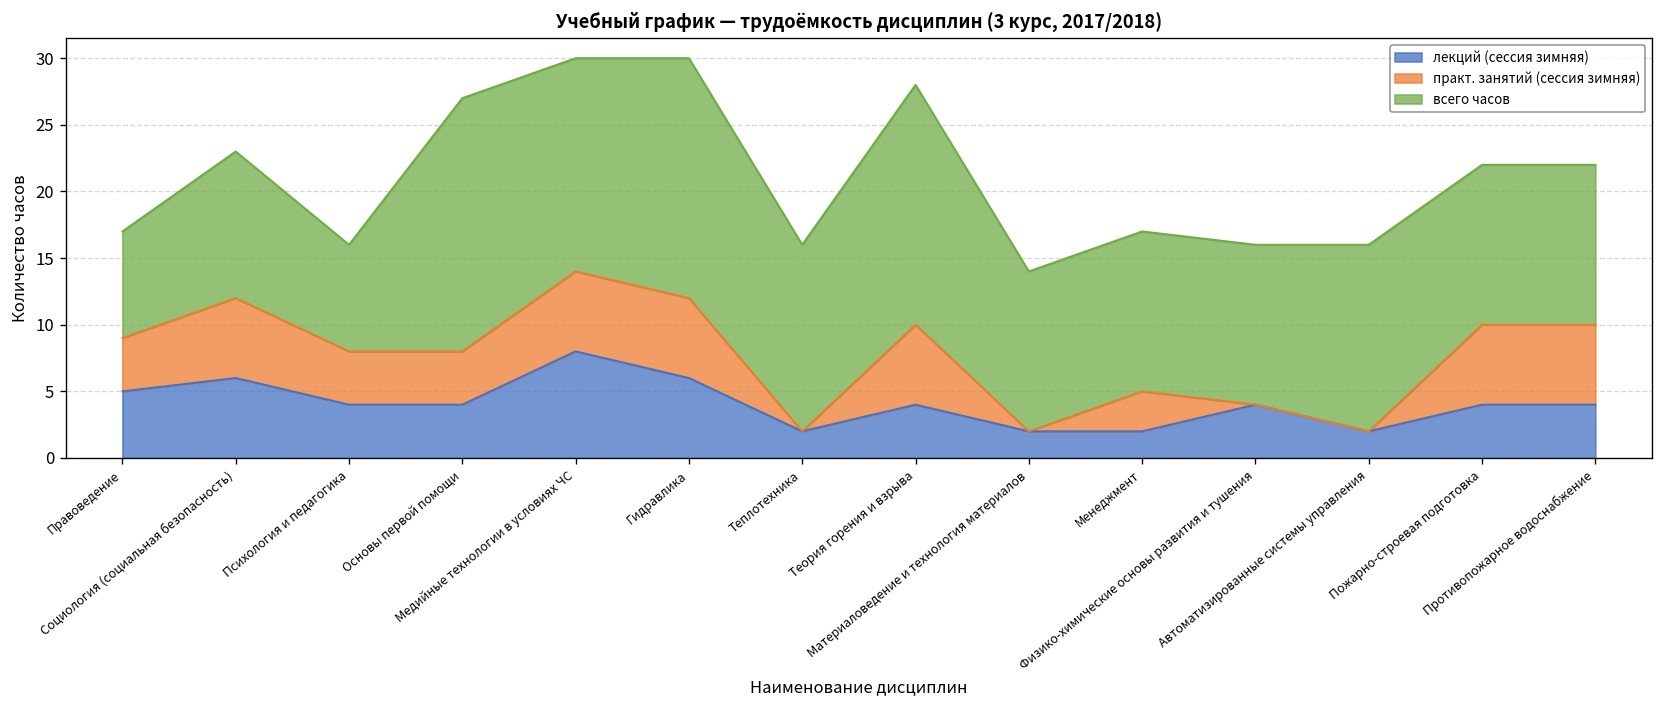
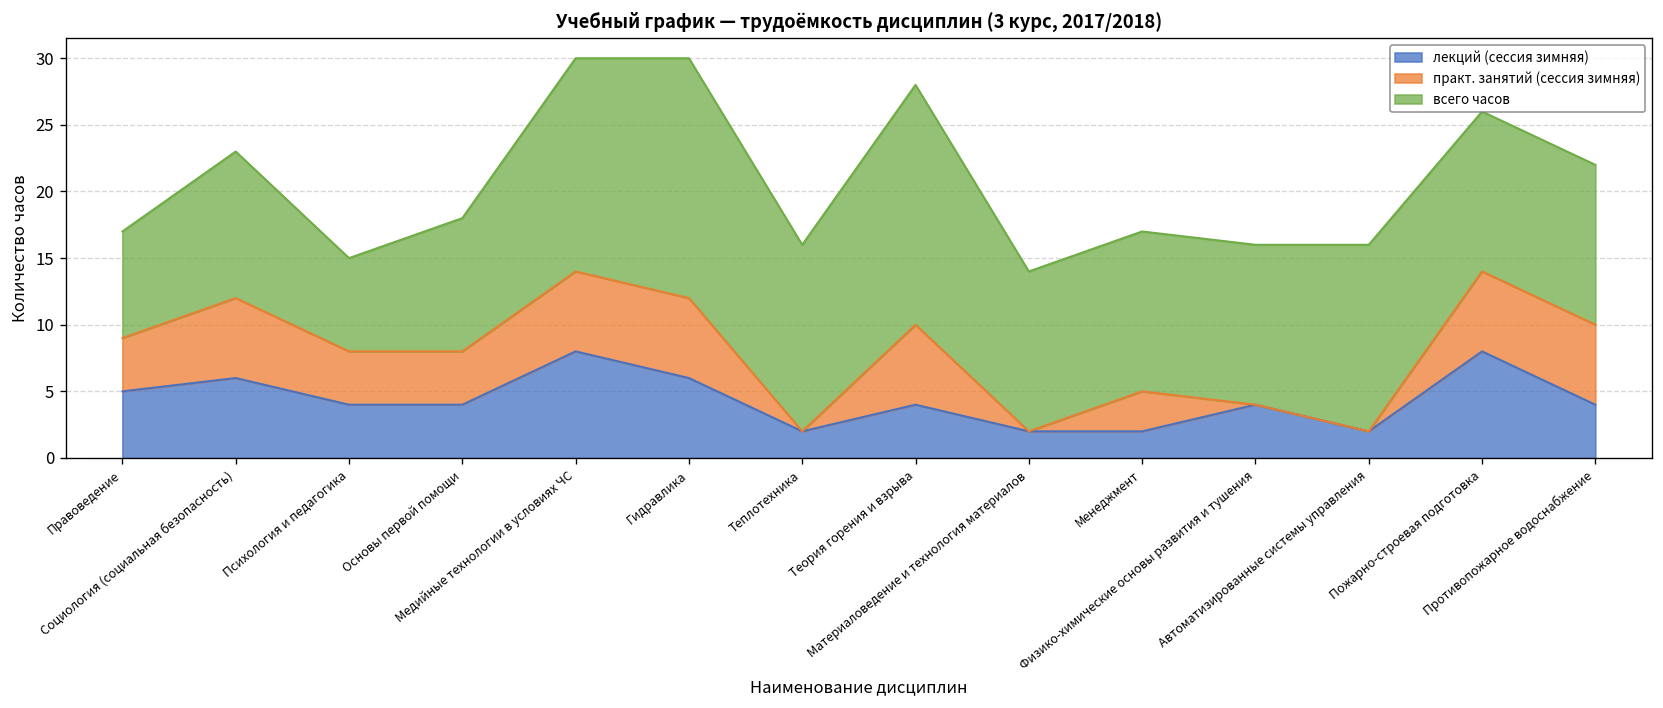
  {
    "лекций (сессия зимняя)": {
      "Правоведение": 5,
      "Социология (социальная безопасность)": 6,
      "Психология и педагогика": 4,
      "Основы первой помощи": 4,
      "Медийные технологии в условиях ЧС": 8,
      "Гидравлика": 6,
      "Теория горения и взрыва": 4,
      "Менеджмент": 2,
-     "Пожарно-строевая подготовка": 4,
+     "Пожарно-строевая подготовка": 8,
      "Противопожарное водоснабжение": 4
    },
    "практ. занятий (сессия зимняя)": {
      "Правоведение": 4,
      "Социология (социальная безопасность)": 6,
      "Психология и педагогика": 4,
      "Основы первой помощи": 4,
      "Медийные технологии в условиях ЧС": 6,
      "Гидравлика": 6,
      "Теория горения и взрыва": 6,
      "Менеджмент": 3,
      "Пожарно-строевая подготовка": 6,
      "Противопожарное водоснабжение": 6
    },
    "всего часов": {
      "Правоведение": 8,
      "Социология (социальная безопасность)": 11,
-     "Психология и педагогика": 8,
-     "Основы первой помощи": 19,
+     "Психология и педагогика": 7,
+     "Основы первой помощи": 10,
      "Медийные технологии в условиях ЧС": 16,
      "Гидравлика": 18,
      "Теплотехника": 14,
      "Теория горения и взрыва": 18,
      "Материаловедение и технология материалов": 12,
      "Менеджмент": 12,
      "Физико-химические основы развития и тушения": 12,
      "Автоматизированные системы управления": 14,
      "Пожарно-строевая подготовка": 12,
      "Противопожарное водоснабжение": 12
    }
  }
